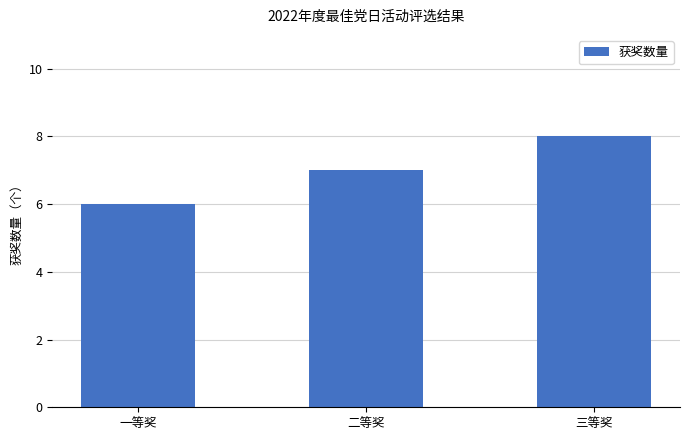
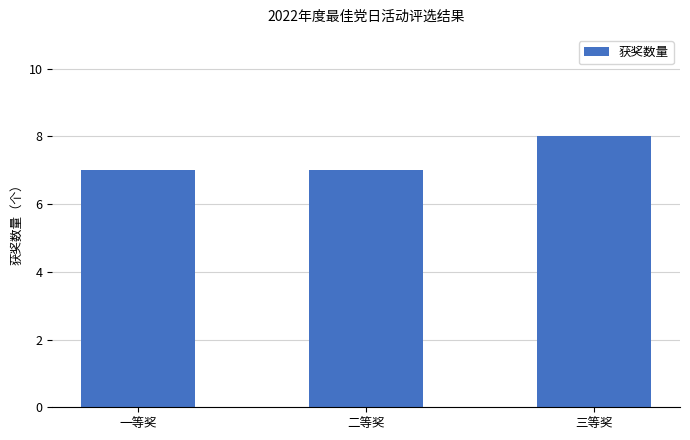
  {
-   "一等奖": 6,
+   "一等奖": 7,
    "二等奖": 7,
    "三等奖": 8
  }
